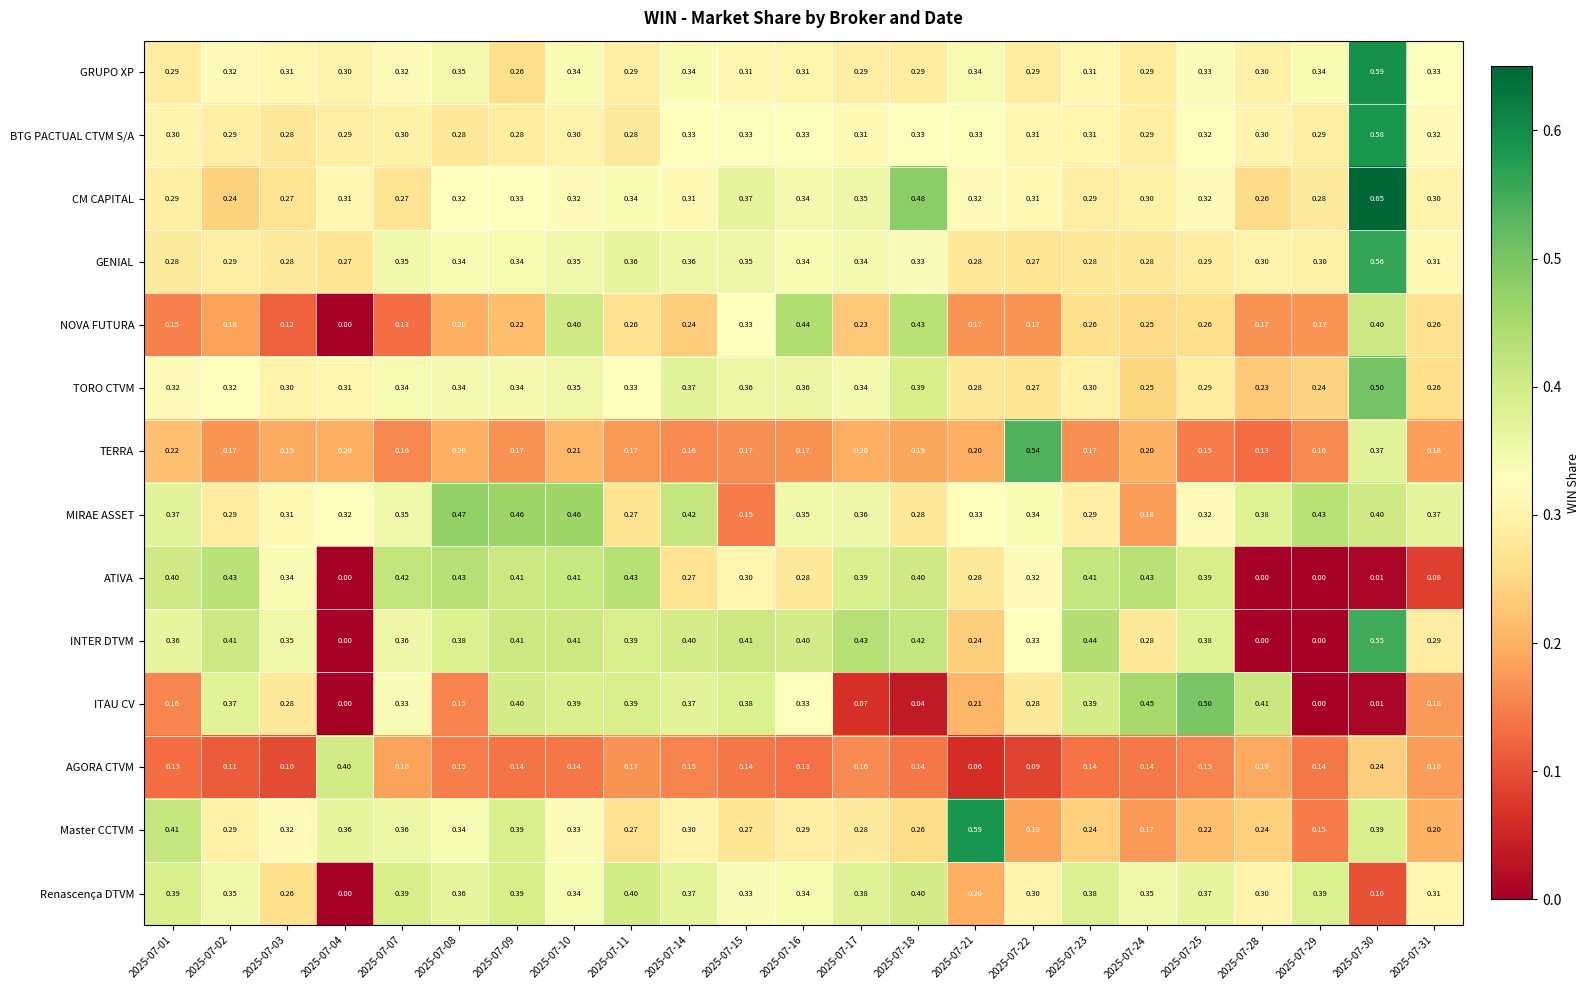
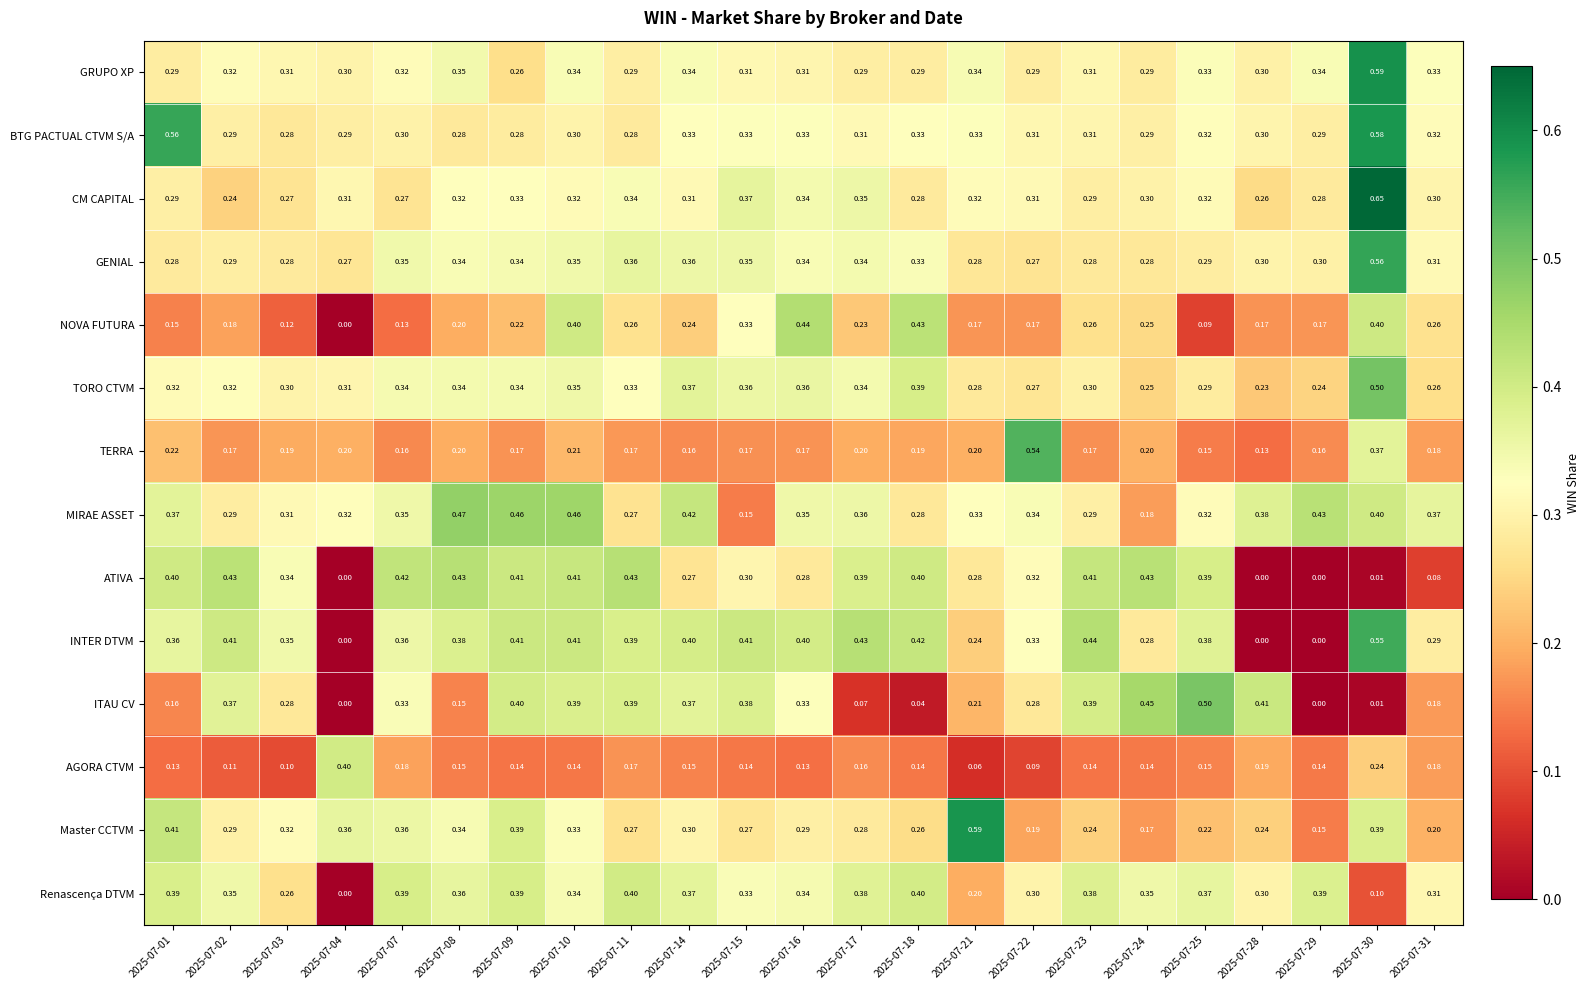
  {
    "BTG PACTUAL CTVM S/A": {
-     "2025-07-01": 0.30,
+     "2025-07-01": 0.56,
      "2025-07-02": 0.29,
      "2025-07-03": 0.28,
      "2025-07-04": 0.29,
      "2025-07-07": 0.30,
      "2025-07-08": 0.28,
      "2025-07-09": 0.28,
      "2025-07-10": 0.30,
      "2025-07-11": 0.28,
      "2025-07-14": 0.33,
      "2025-07-15": 0.33,
      "2025-07-16": 0.33,
      "2025-07-17": 0.31,
      "2025-07-18": 0.33,
      "2025-07-21": 0.33,
      "2025-07-22": 0.31,
      "2025-07-23": 0.31,
      "2025-07-24": 0.29,
      "2025-07-25": 0.32,
      "2025-07-28": 0.30,
      "2025-07-29": 0.29,
      "2025-07-30": 0.58,
      "2025-07-31": 0.32
    },
    "CM CAPITAL": {
      "2025-07-01": 0.29,
      "2025-07-02": 0.24,
      "2025-07-03": 0.27,
      "2025-07-04": 0.31,
      "2025-07-07": 0.27,
      "2025-07-08": 0.32,
      "2025-07-09": 0.33,
      "2025-07-10": 0.32,
      "2025-07-11": 0.34,
      "2025-07-14": 0.31,
      "2025-07-15": 0.37,
      "2025-07-16": 0.34,
      "2025-07-17": 0.35,
-     "2025-07-18": 0.48,
+     "2025-07-18": 0.28,
      "2025-07-21": 0.32,
      "2025-07-22": 0.31,
      "2025-07-23": 0.29,
      "2025-07-24": 0.30,
      "2025-07-25": 0.32,
      "2025-07-28": 0.26,
      "2025-07-29": 0.28,
      "2025-07-30": 0.65,
      "2025-07-31": 0.30
    },
    "NOVA FUTURA": {
      "2025-07-01": 0.15,
      "2025-07-02": 0.18,
      "2025-07-03": 0.12,
      "2025-07-04": 0.00,
      "2025-07-07": 0.13,
      "2025-07-08": 0.20,
      "2025-07-09": 0.22,
      "2025-07-10": 0.40,
      "2025-07-11": 0.26,
      "2025-07-14": 0.24,
      "2025-07-15": 0.33,
      "2025-07-16": 0.44,
      "2025-07-17": 0.23,
      "2025-07-18": 0.43,
      "2025-07-21": 0.17,
      "2025-07-22": 0.17,
      "2025-07-23": 0.26,
      "2025-07-24": 0.25,
-     "2025-07-25": 0.26,
+     "2025-07-25": 0.09,
      "2025-07-28": 0.17,
      "2025-07-29": 0.17,
      "2025-07-30": 0.40,
      "2025-07-31": 0.26
    }
  }
